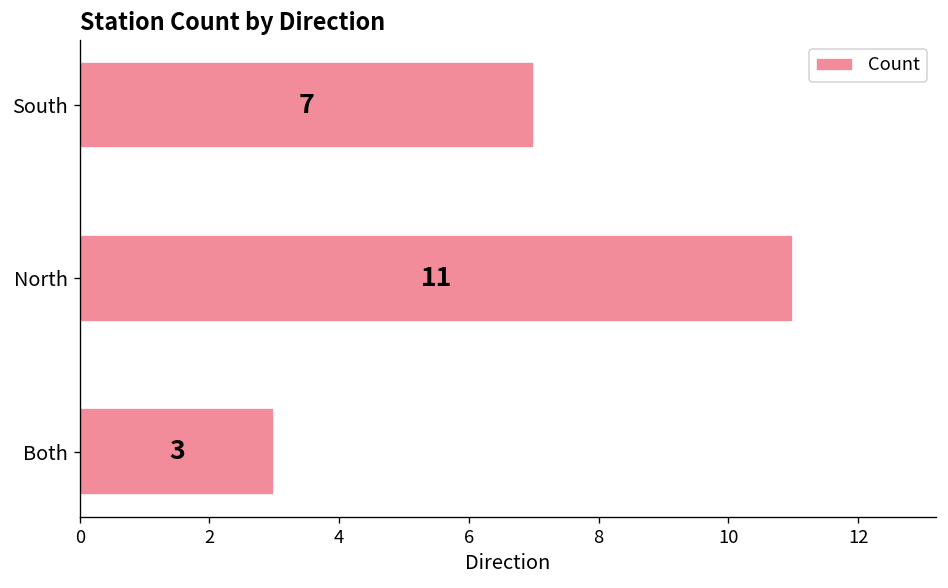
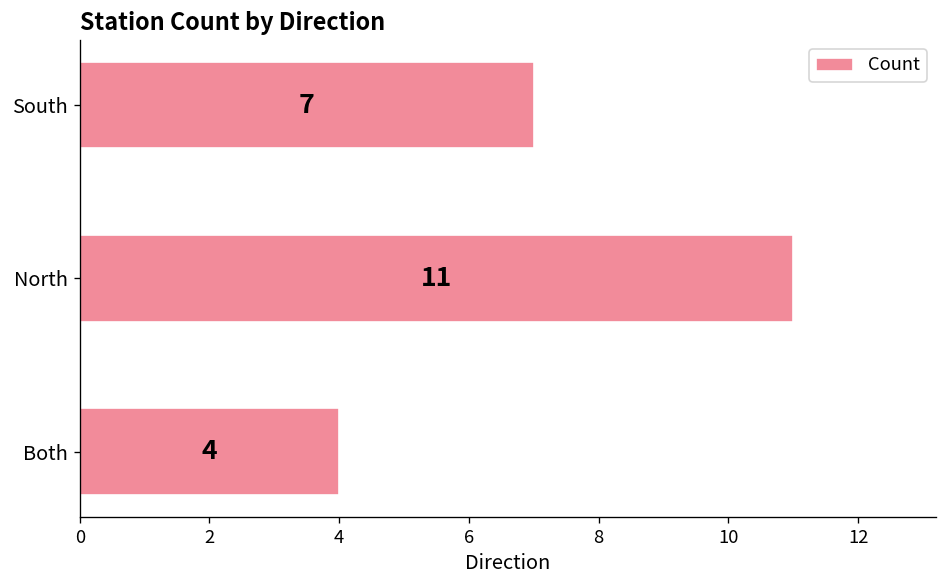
  {
    "South": 7,
    "North": 11,
-   "Both": 3
+   "Both": 4
  }
